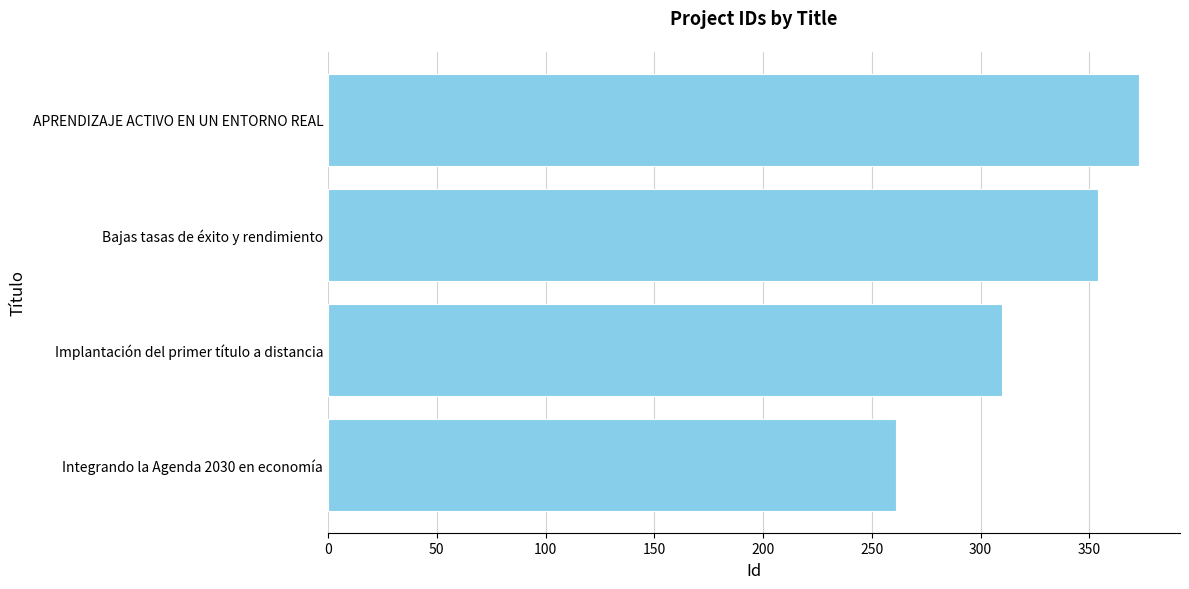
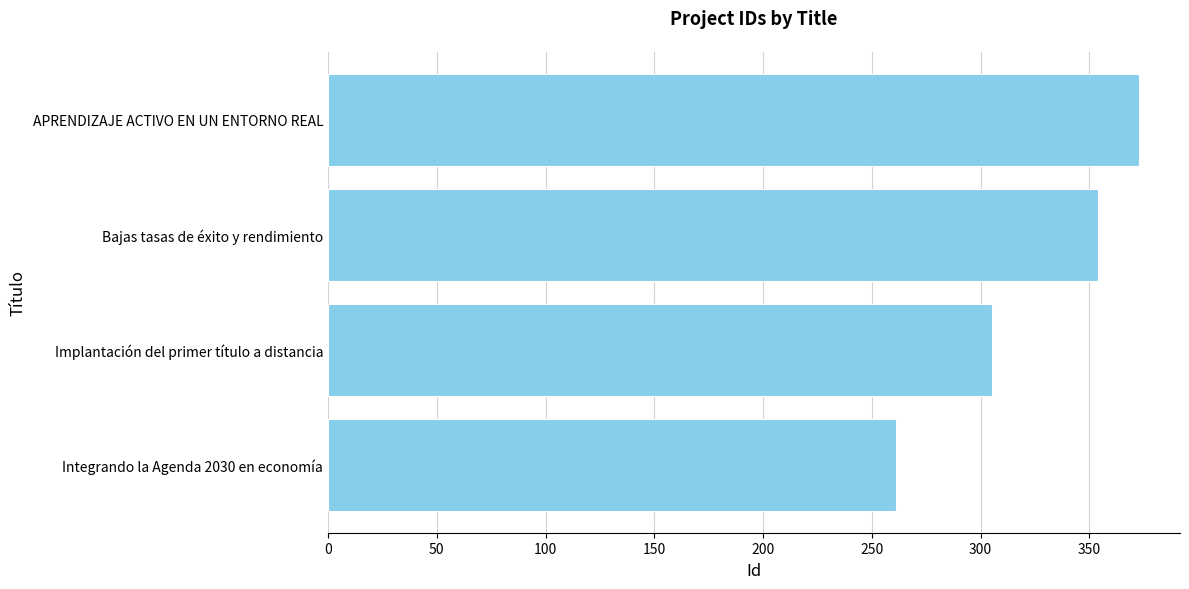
  {
    "APRENDIZAJE ACTIVO EN UN ENTORNO REAL": 373,
    "Bajas tasas de éxito y rendimiento": 354,
-   "Implantación del primer título a distancia": 310,
+   "Implantación del primer título a distancia": 305,
    "Integrando la Agenda 2030 en economía": 261
  }
